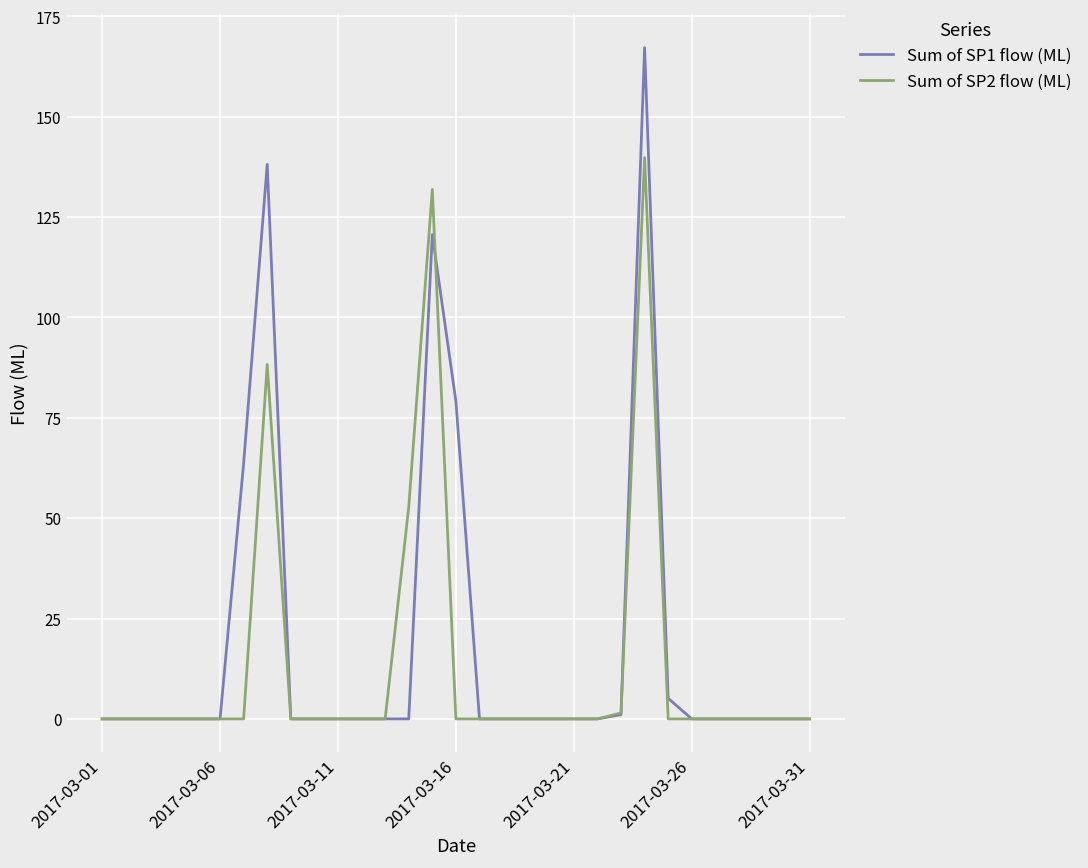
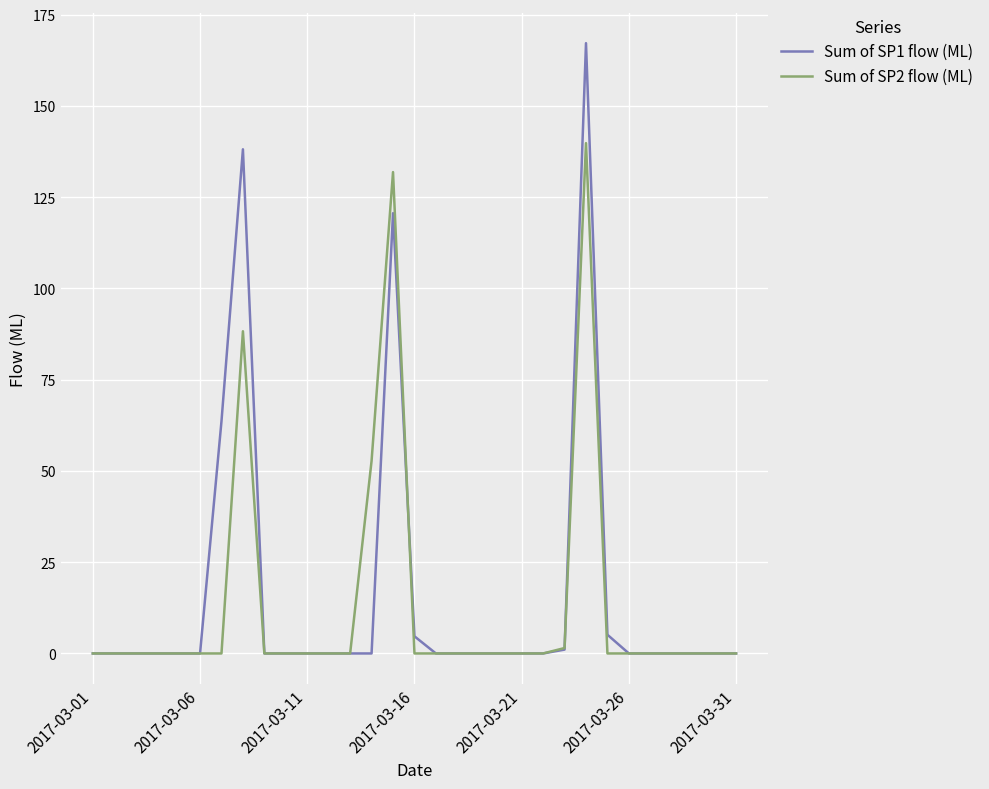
  {
    "Sum of SP1 flow (ML)": {
-     "2017-03-16": 79
+     "2017-03-16": 5
    },
    "Sum of SP2 flow (ML)": {
      "2017-03-16": 0
    }
  }
